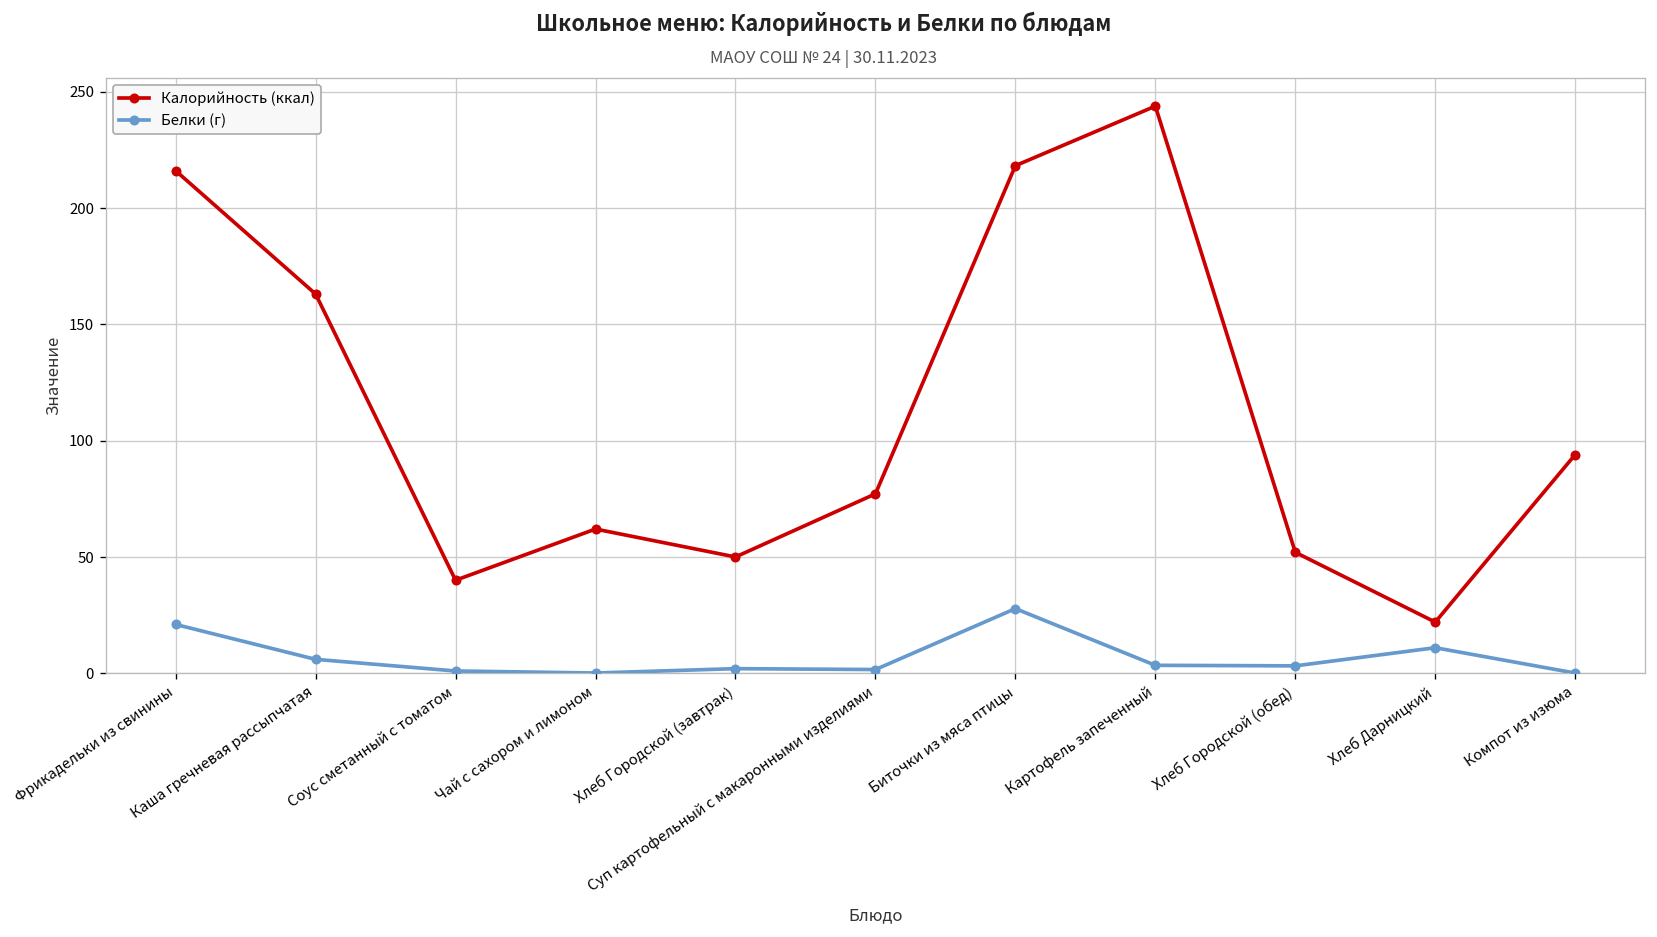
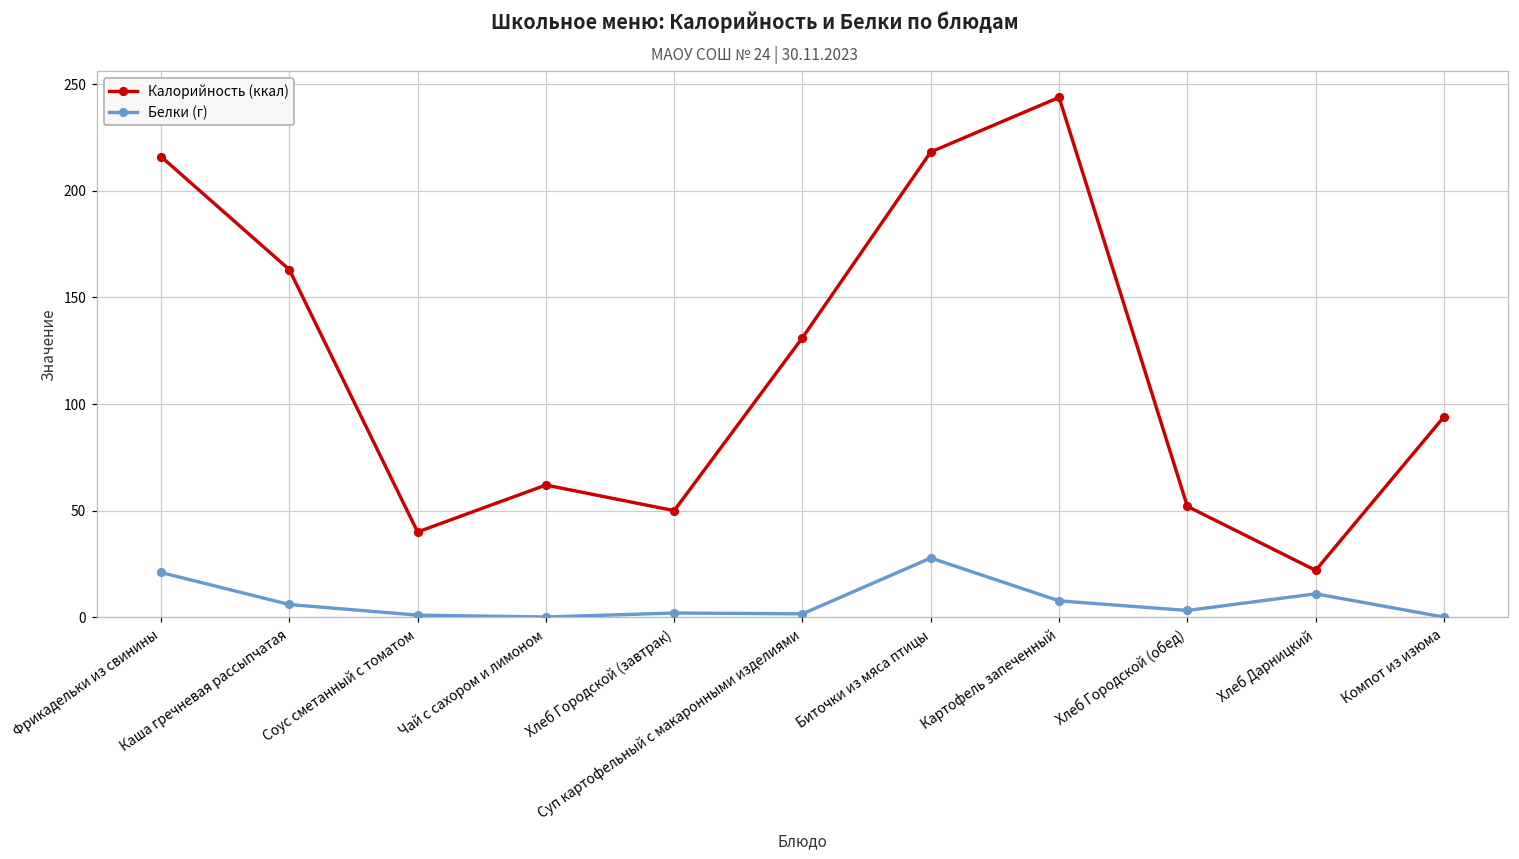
  {
    "Калорийность (ккал)": {
      "Фрикадельки из свинины": 216,
      "Каша гречневая рассыпчатая": 163,
      "Соус сметанный с томатом": 40,
      "Чай с сахором и лимоном": 62,
      "Хлеб Городской (завтрак)": 50,
-     "Суп картофельный с макаронными изделиями": 77,
+     "Суп картофельный с макаронными изделиями": 131,
      "Биточки из мяса птицы": 218,
      "Картофель запеченный": 244,
      "Хлеб Городской (обед)": 52,
      "Хлеб Дарницкий": 22,
      "Компот из изюма": 94
    },
    "Белки (г)": {
      "Фрикадельки из свинины": 21,
      "Каша гречневая рассыпчатая": 6,
      "Соус сметанный с томатом": 1,
      "Чай с сахором и лимоном": 0,
      "Хлеб Городской (завтрак)": 2,
      "Суп картофельный с макаронными изделиями": 2,
      "Биточки из мяса птицы": 28,
-     "Картофель запеченный": 3,
+     "Картофель запеченный": 8,
      "Хлеб Городской (обед)": 3,
      "Хлеб Дарницкий": 11,
      "Компот из изюма": 0
    }
  }
